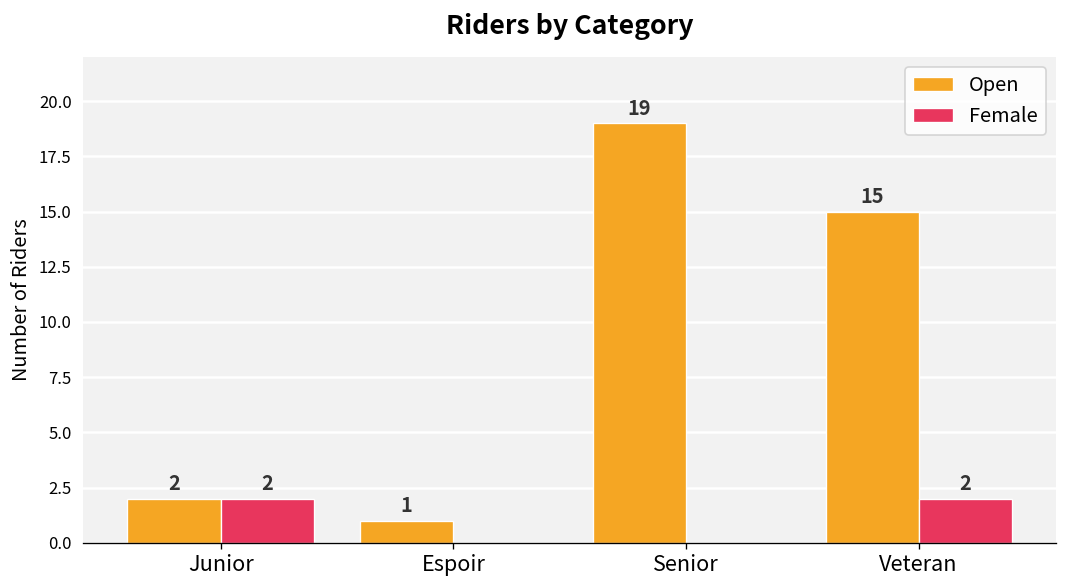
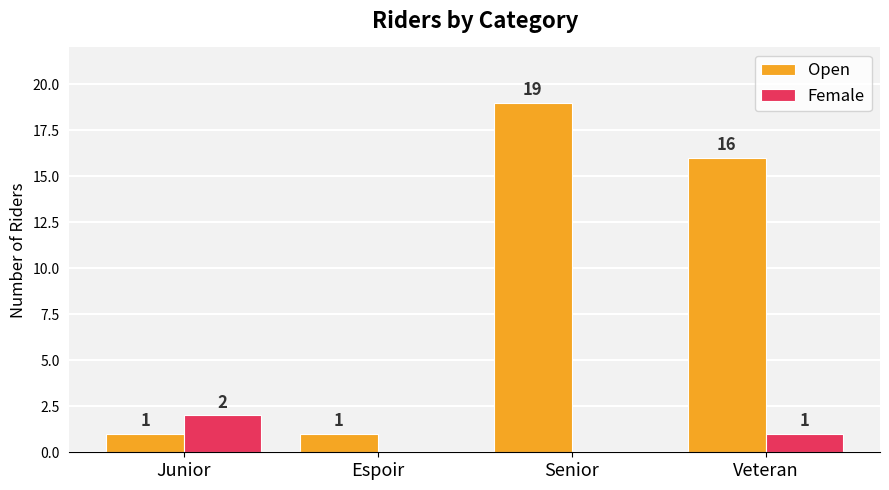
  {
    "Open": {
-     "Junior": 2,
+     "Junior": 1,
      "Espoir": 1,
      "Senior": 19,
-     "Veteran": 15
+     "Veteran": 16
    },
    "Female": {
      "Junior": 2,
-     "Veteran": 2
+     "Veteran": 1
    }
  }
